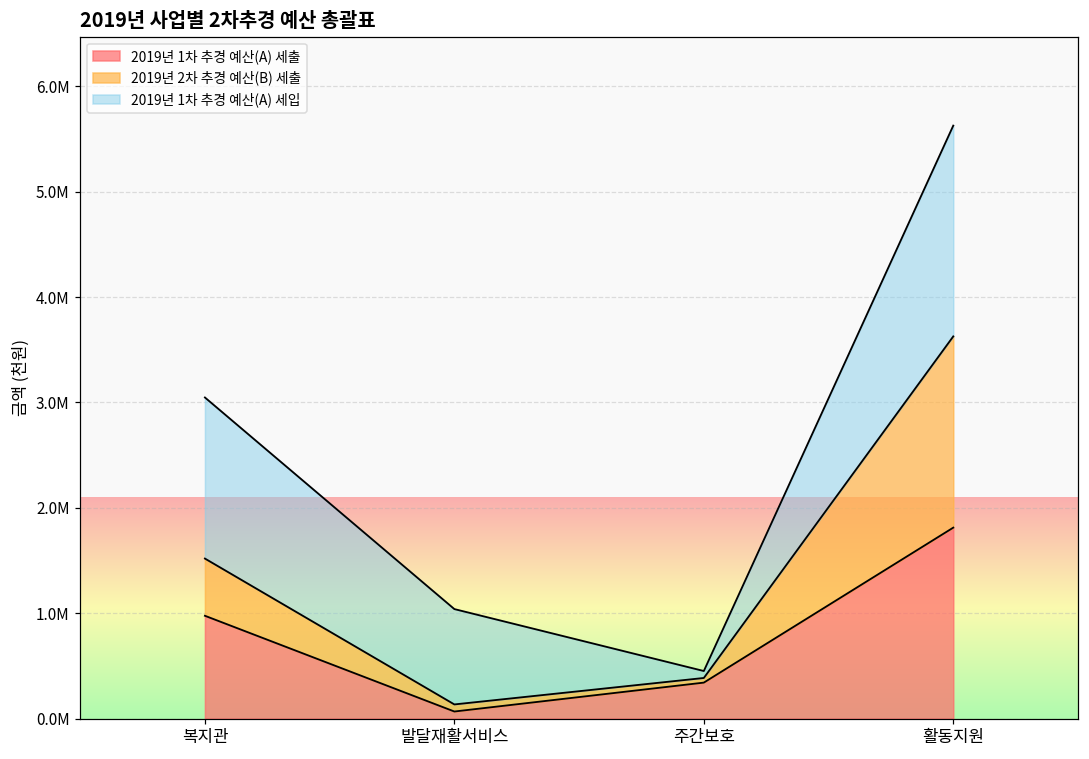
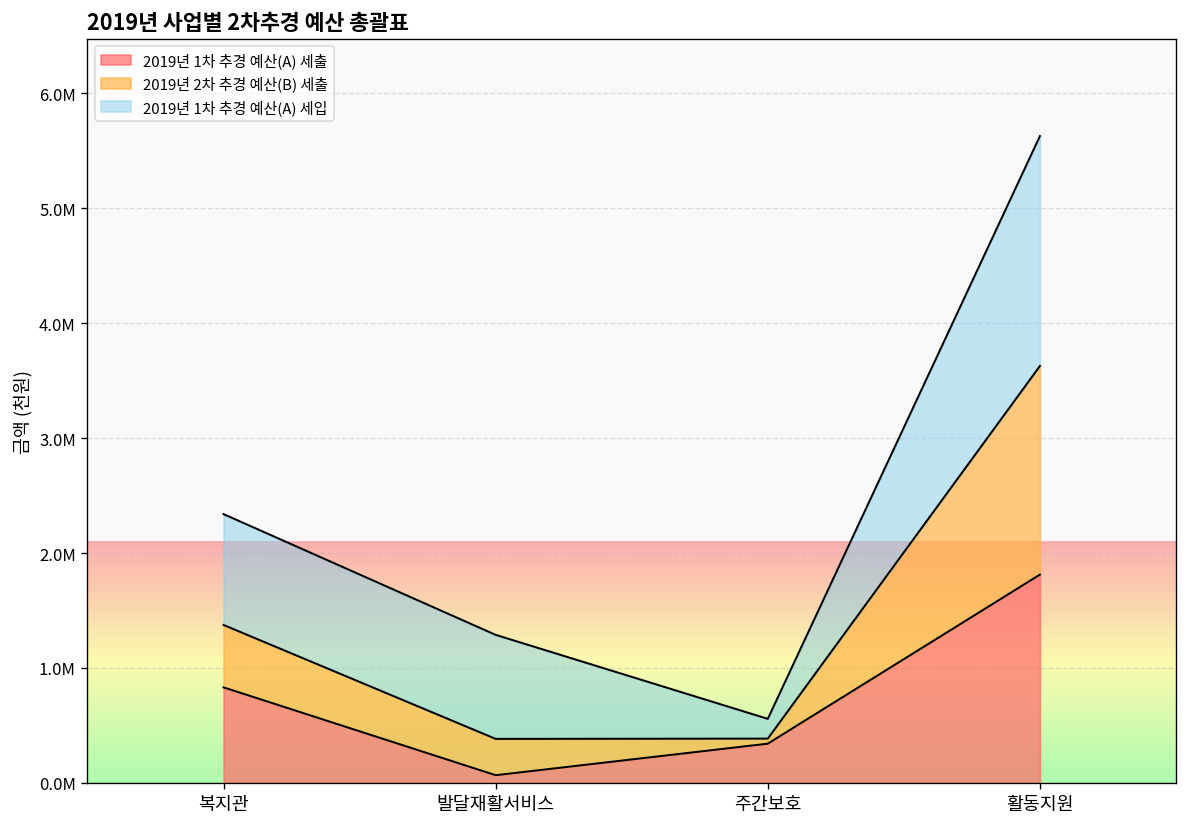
  {
    "2019년 1차 추경 예산(A) 세출": {
-     "복지관": 1000000,
+     "복지관": 800000,
      "발달재활서비스": 100000,
      "주간보호": 300000,
      "활동지원": 1800000
    },
    "2019년 2차 추경 예산(B) 세출": {
      "복지관": 500000,
-     "발달재활서비스": 100000,
+     "발달재활서비스": 300000,
      "주간보호": 0,
      "활동지원": 1800000
    },
    "2019년 1차 추경 예산(A) 세입": {
-     "복지관": 1500000,
+     "복지관": 1000000,
      "발달재활서비스": 900000,
-     "주간보호": 100000,
+     "주간보호": 200000,
      "활동지원": 2000000
    }
  }
